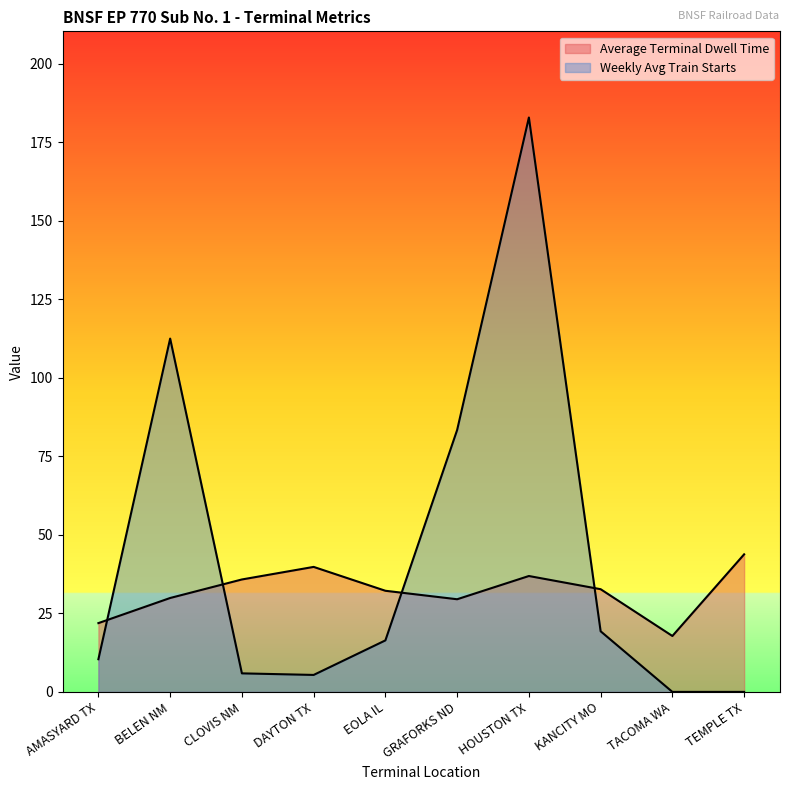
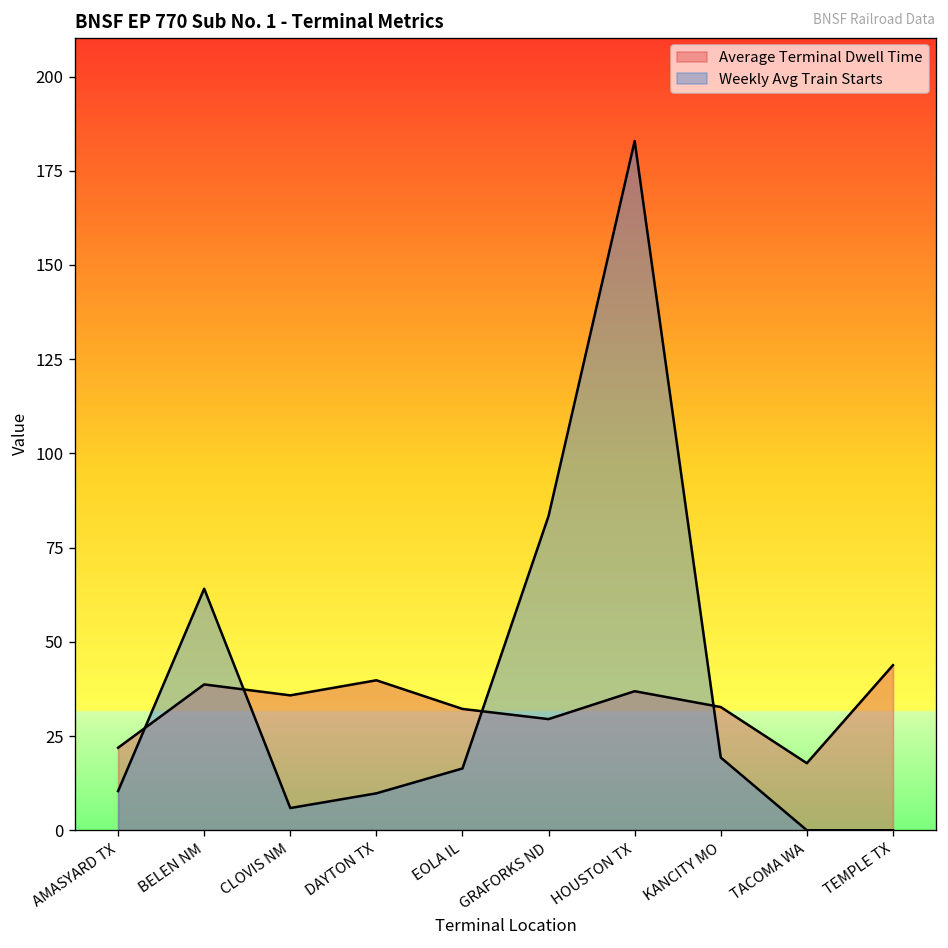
  {
    "Average Terminal Dwell Time": {
      "AMASYARD TX": 22,
-     "BELEN NM": 30,
+     "BELEN NM": 39,
      "CLOVIS NM": 36,
      "DAYTON TX": 40,
      "EOLA IL": 32,
      "GRAFORKS ND": 30,
      "HOUSTON TX": 37,
      "KANCITY MO": 33,
      "TACOMA WA": 18,
      "TEMPLE TX": 44
    },
    "Weekly Avg Train Starts": {
      "AMASYARD TX": 10,
-     "BELEN NM": 113,
+     "BELEN NM": 64,
      "CLOVIS NM": 6,
-     "DAYTON TX": 5,
+     "DAYTON TX": 10,
      "EOLA IL": 16,
      "GRAFORKS ND": 83,
      "HOUSTON TX": 183,
      "KANCITY MO": 19,
      "TACOMA WA": 0,
      "TEMPLE TX": 0
    }
  }
